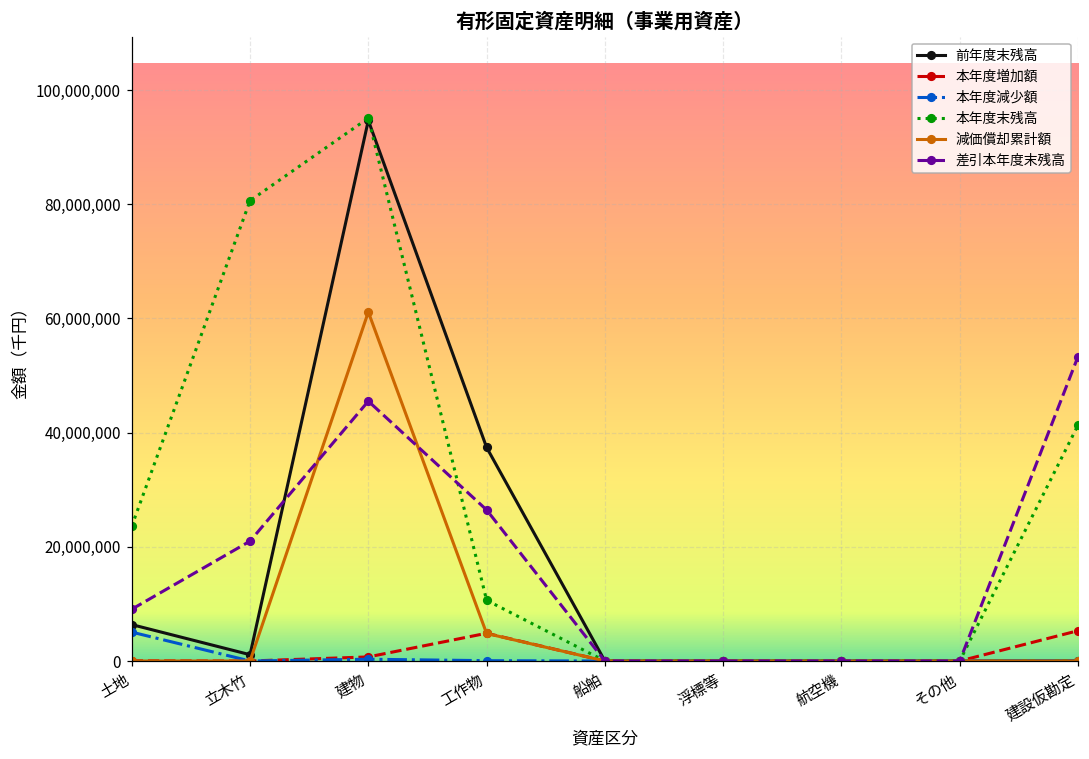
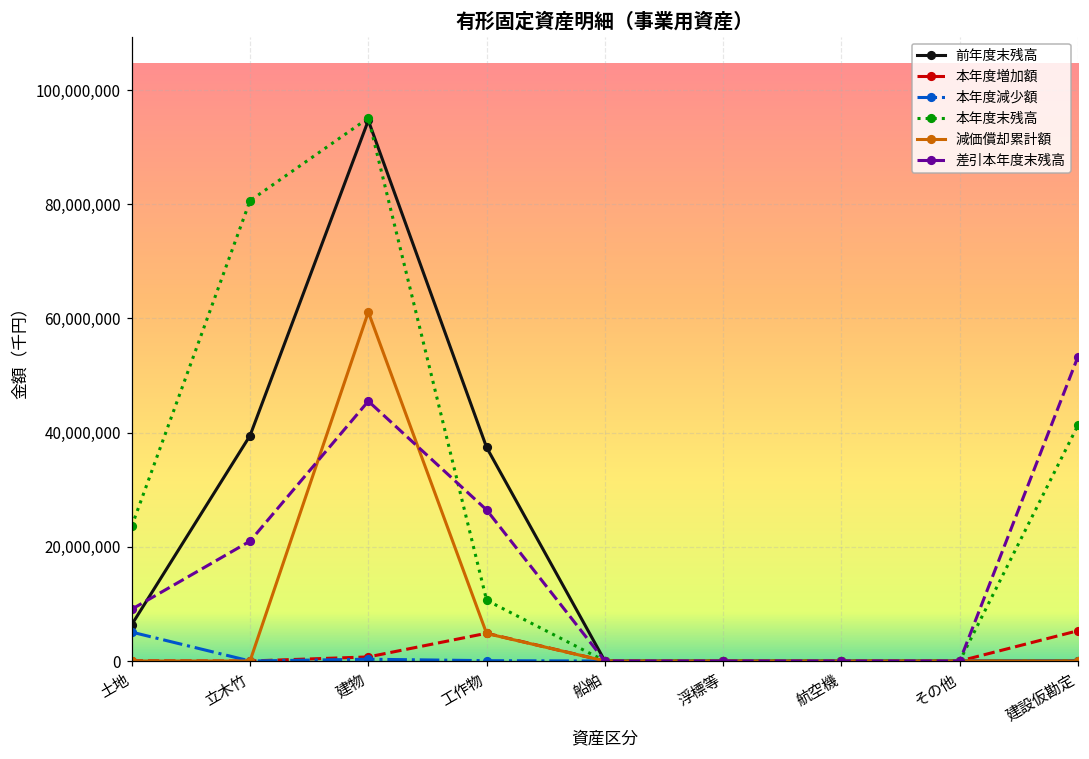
  {
    "前年度末残高": {
      "土地": "6,000,000",
-     "立木竹": "1,000,000",
+     "立木竹": "39,000,000",
      "工作物": "37,000,000"
    },
    "本年度増加額": {
      "建設仮勘定": "5,000,000"
    },
    "本年度減少額": {
      "土地": "5,000,000",
      "工作物": "0"
    },
    "本年度末残高": {
      "土地": "24,000,000",
      "立木竹": "81,000,000",
      "工作物": "11,000,000",
      "建設仮勘定": "41,000,000"
    },
    "減価償却累計額": {
      "建物": "61,000,000"
    },
    "差引本年度末残高": {
      "土地": "9,000,000",
      "立木竹": "21,000,000",
      "建物": "46,000,000",
      "工作物": "26,000,000",
      "建設仮勘定": "53,000,000"
    }
  }
